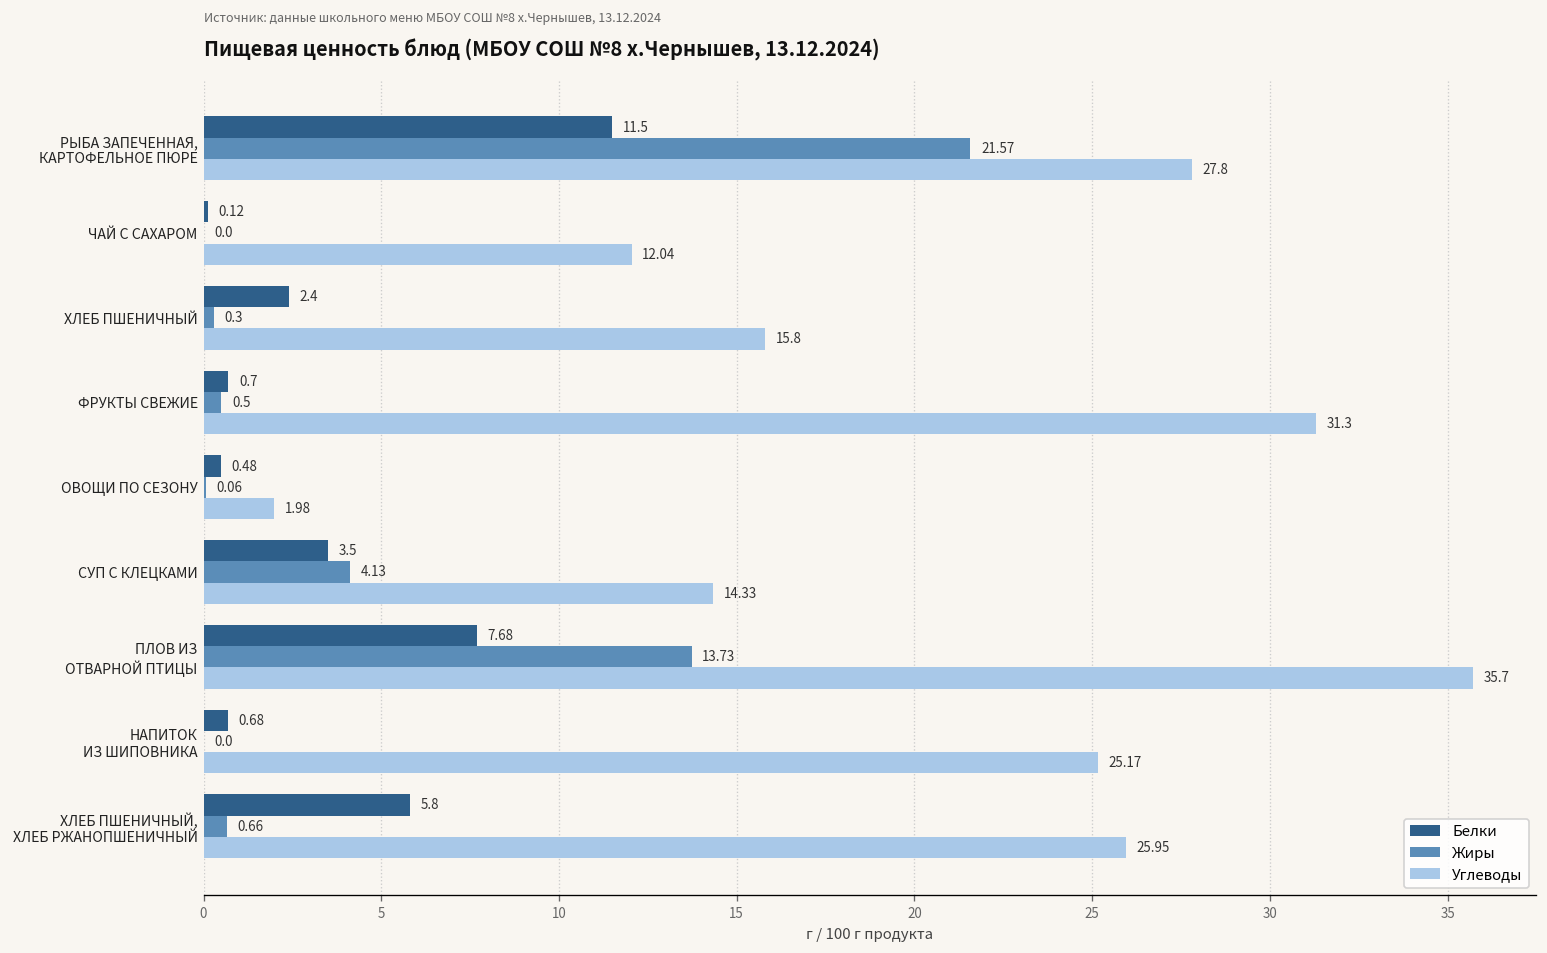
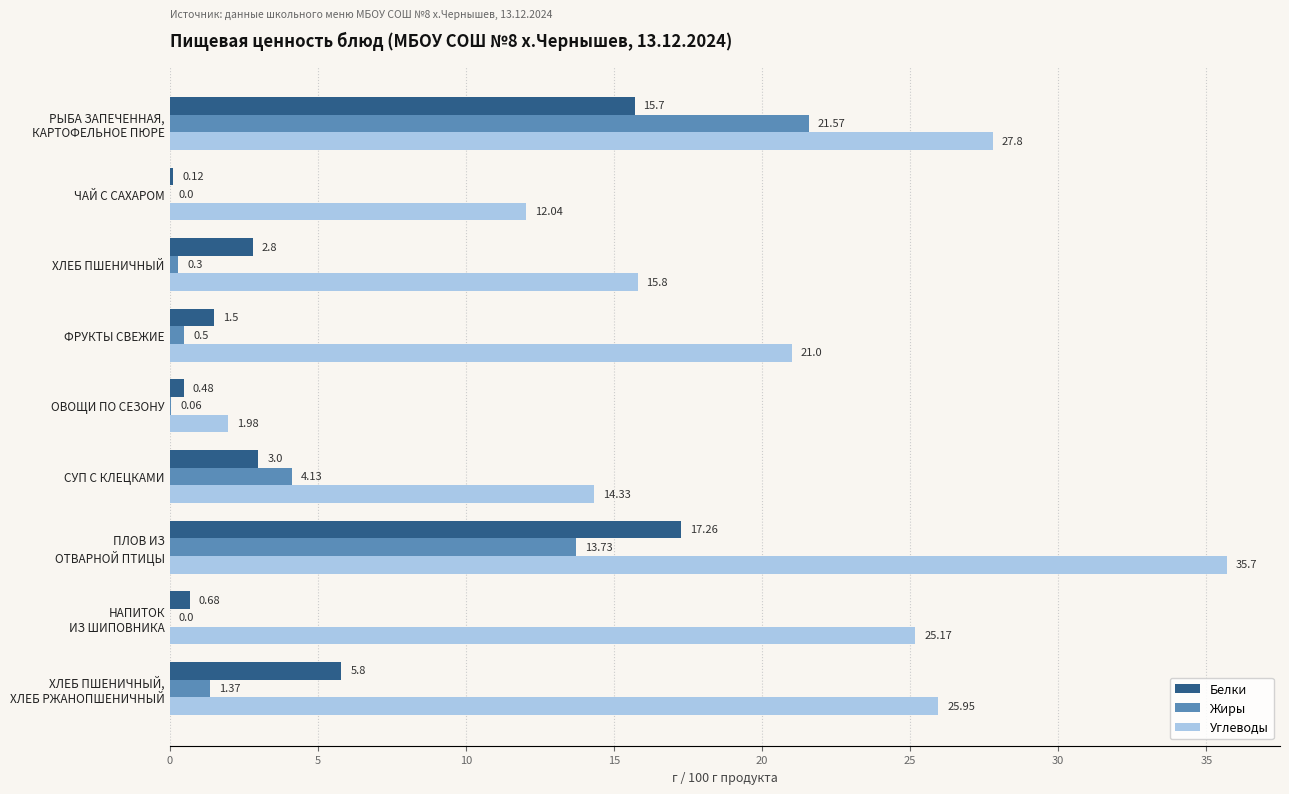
  {
    "Белки": {
-     "РЫБА ЗАПЕЧЕННАЯ, КАРТОФЕЛЬНОЕ ПЮРЕ": 11.5,
+     "РЫБА ЗАПЕЧЕННАЯ, КАРТОФЕЛЬНОЕ ПЮРЕ": 15.7,
      "ЧАЙ С САХАРОМ": 0.12,
-     "ХЛЕБ ПШЕНИЧНЫЙ": 2.4,
-     "ФРУКТЫ СВЕЖИЕ": 0.7,
+     "ХЛЕБ ПШЕНИЧНЫЙ": 2.8,
+     "ФРУКТЫ СВЕЖИЕ": 1.5,
      "ОВОЩИ ПО СЕЗОНУ": 0.48,
-     "СУП С КЛЕЦКАМИ": 3.5,
-     "ПЛОВ ИЗ ОТВАРНОЙ ПТИЦЫ": 7.68,
+     "СУП С КЛЕЦКАМИ": 3.0,
+     "ПЛОВ ИЗ ОТВАРНОЙ ПТИЦЫ": 17.26,
      "НАПИТОК ИЗ ШИПОВНИКА": 0.68,
      "ХЛЕБ ПШЕНИЧНЫЙ, ХЛЕБ РЖАНОПШЕНИЧНЫЙ": 5.8
    },
    "Жиры": {
      "РЫБА ЗАПЕЧЕННАЯ, КАРТОФЕЛЬНОЕ ПЮРЕ": 21.57,
      "ЧАЙ С САХАРОМ": 0.0,
      "ХЛЕБ ПШЕНИЧНЫЙ": 0.3,
      "ФРУКТЫ СВЕЖИЕ": 0.5,
      "ОВОЩИ ПО СЕЗОНУ": 0.06,
      "СУП С КЛЕЦКАМИ": 4.13,
      "ПЛОВ ИЗ ОТВАРНОЙ ПТИЦЫ": 13.73,
      "НАПИТОК ИЗ ШИПОВНИКА": 0.0,
-     "ХЛЕБ ПШЕНИЧНЫЙ, ХЛЕБ РЖАНОПШЕНИЧНЫЙ": 0.66
+     "ХЛЕБ ПШЕНИЧНЫЙ, ХЛЕБ РЖАНОПШЕНИЧНЫЙ": 1.37
    },
    "Углеводы": {
      "РЫБА ЗАПЕЧЕННАЯ, КАРТОФЕЛЬНОЕ ПЮРЕ": 27.8,
      "ЧАЙ С САХАРОМ": 12.04,
      "ХЛЕБ ПШЕНИЧНЫЙ": 15.8,
-     "ФРУКТЫ СВЕЖИЕ": 31.3,
+     "ФРУКТЫ СВЕЖИЕ": 21.0,
      "ОВОЩИ ПО СЕЗОНУ": 1.98,
      "СУП С КЛЕЦКАМИ": 14.33,
      "ПЛОВ ИЗ ОТВАРНОЙ ПТИЦЫ": 35.7,
      "НАПИТОК ИЗ ШИПОВНИКА": 25.17,
      "ХЛЕБ ПШЕНИЧНЫЙ, ХЛЕБ РЖАНОПШЕНИЧНЫЙ": 25.95
    }
  }
